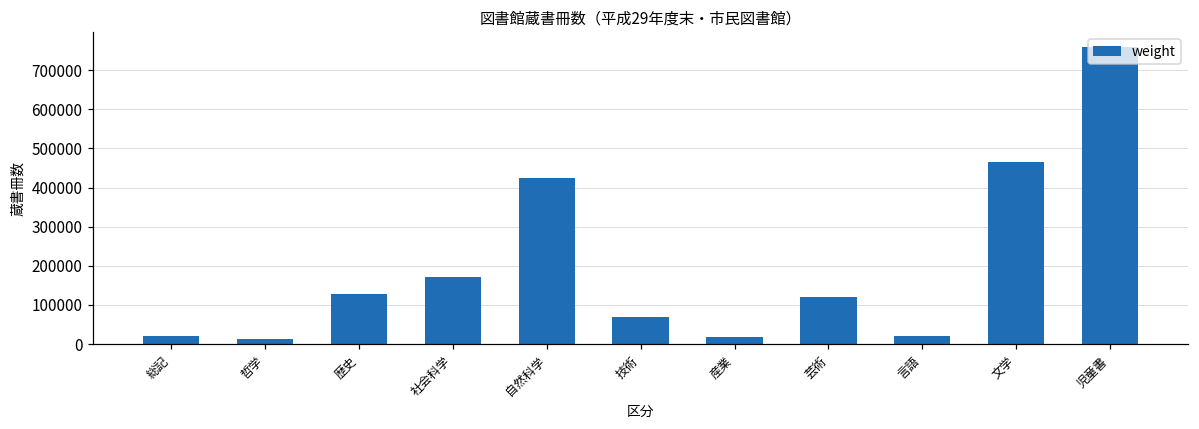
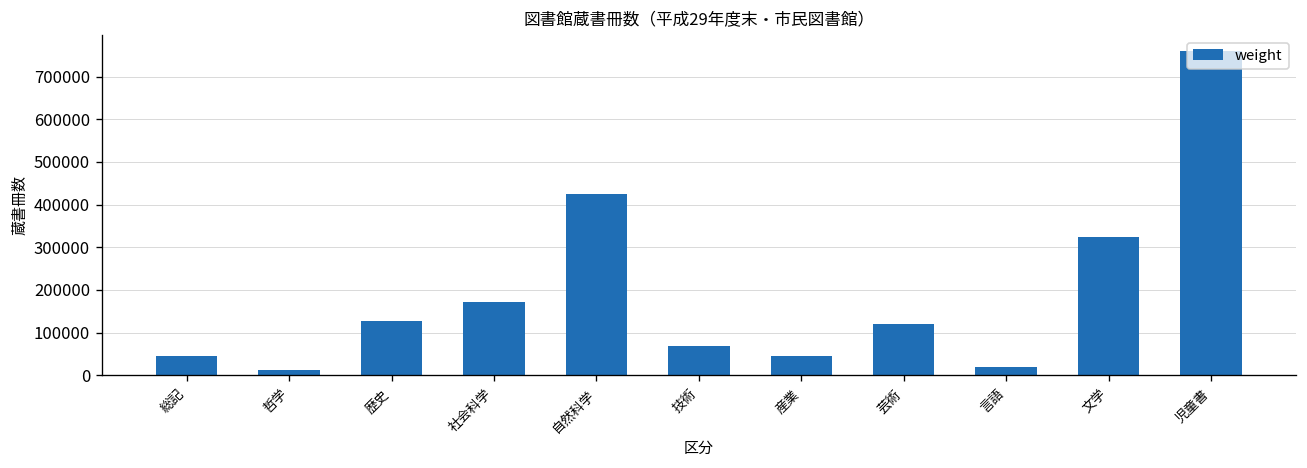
  {
-   "総記": 20000,
+   "総記": 40000,
    "哲学": 10000,
    "歴史": 130000,
    "社会科学": 170000,
    "自然科学": 420000,
    "技術": 70000,
-   "産業": 20000,
+   "産業": 40000,
    "芸術": 120000,
    "言語": 20000,
-   "文学": 470000
+   "文学": 330000
  }
